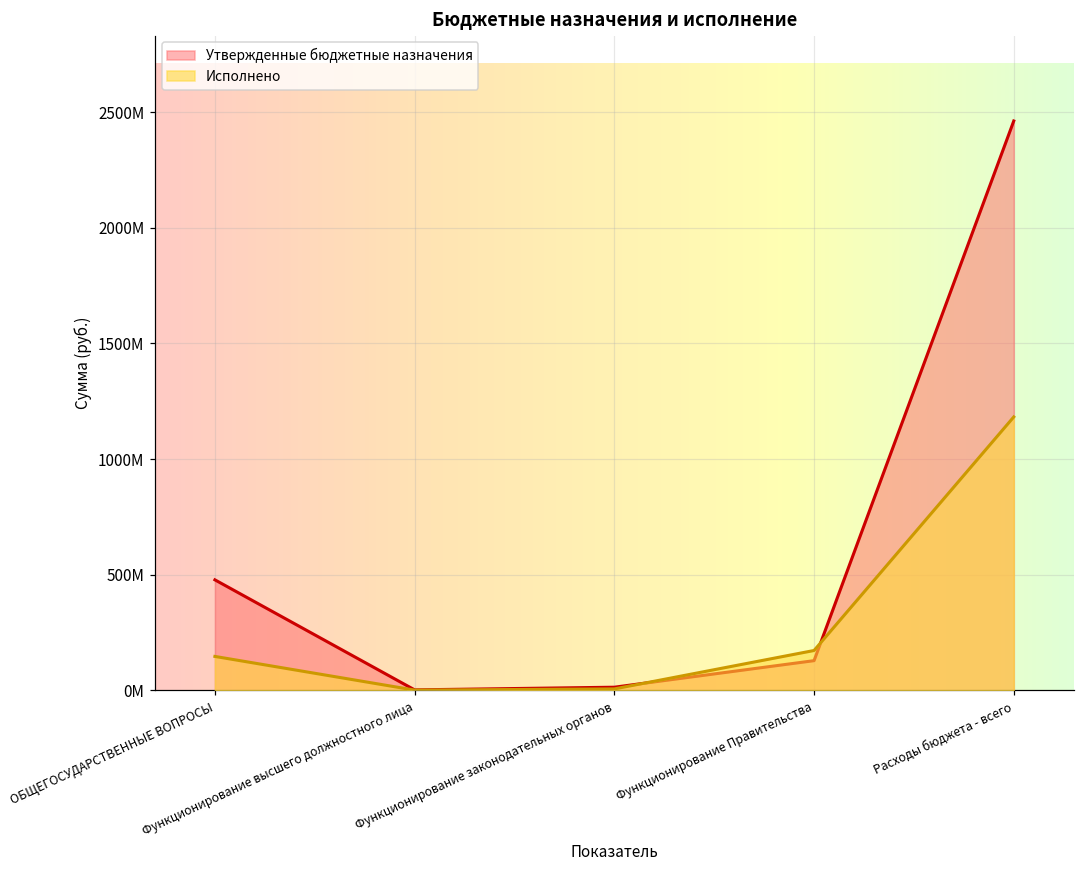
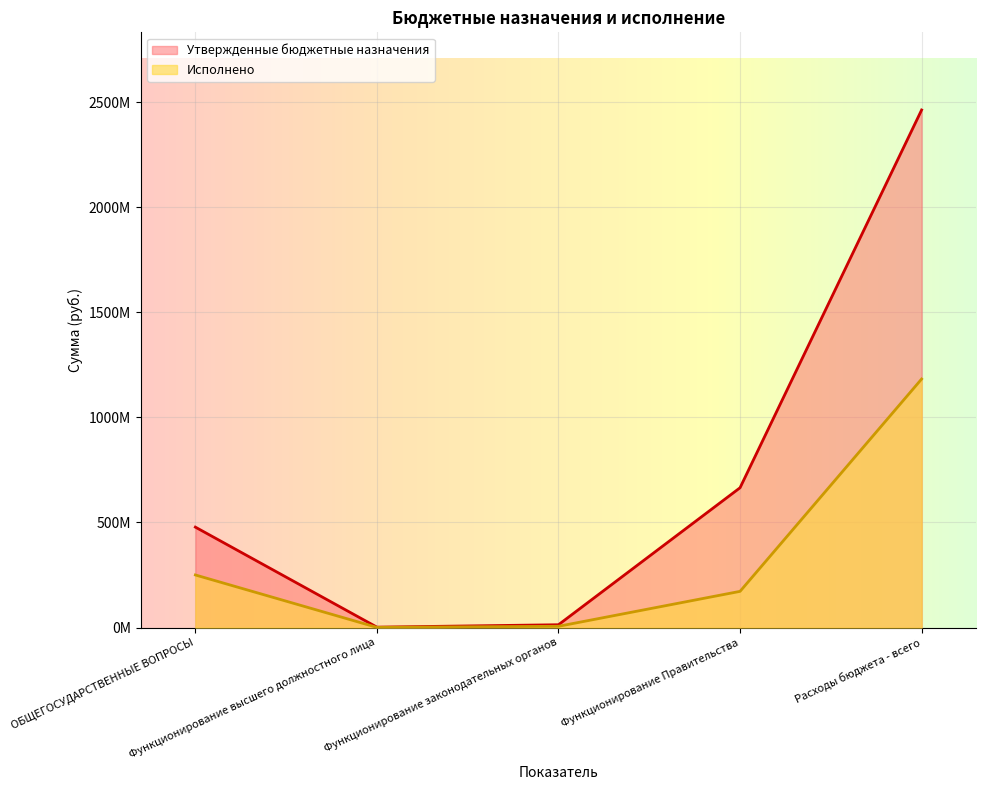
  {
    "Утвержденные бюджетные назначения": {
      "ОБЩЕГОСУДАРСТВЕННЫЕ ВОПРОСЫ": 480000000,
-     "Функционирование Правительства": 130000000,
+     "Функционирование Правительства": 670000000,
      "Расходы бюджета - всего": 2460000000
    },
    "Исполнено": {
-     "ОБЩЕГОСУДАРСТВЕННЫЕ ВОПРОСЫ": 150000000,
+     "ОБЩЕГОСУДАРСТВЕННЫЕ ВОПРОСЫ": 250000000,
      "Функционирование Правительства": 170000000,
      "Расходы бюджета - всего": 1180000000
    }
  }
